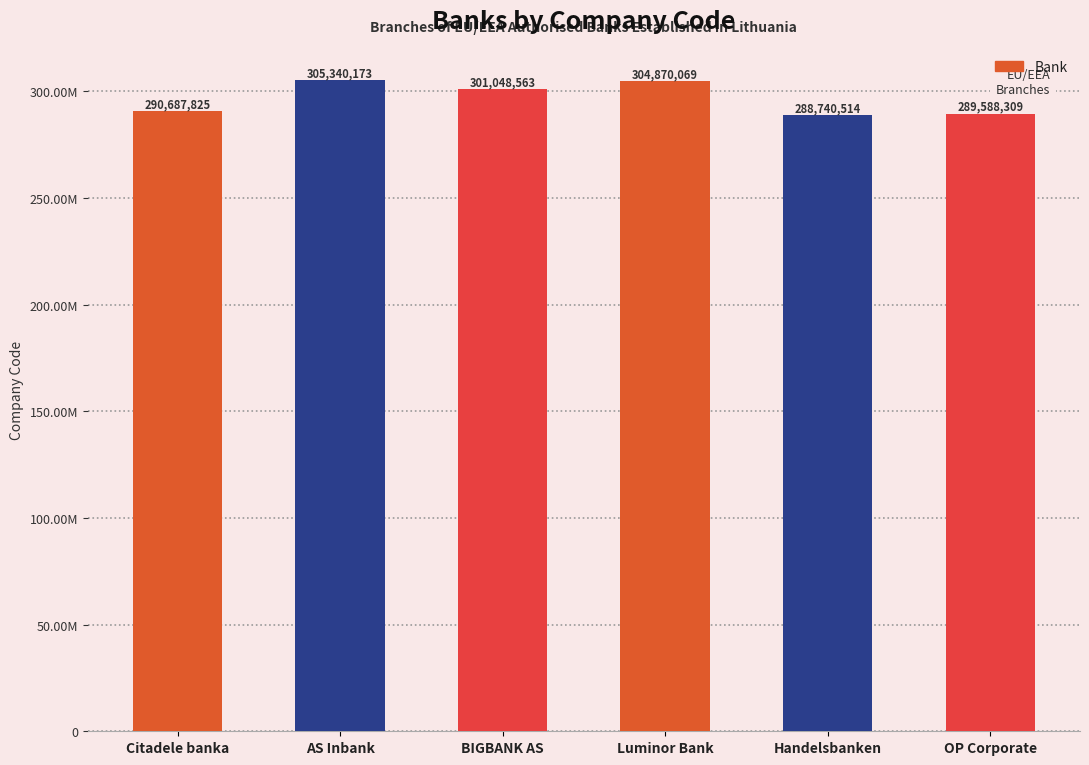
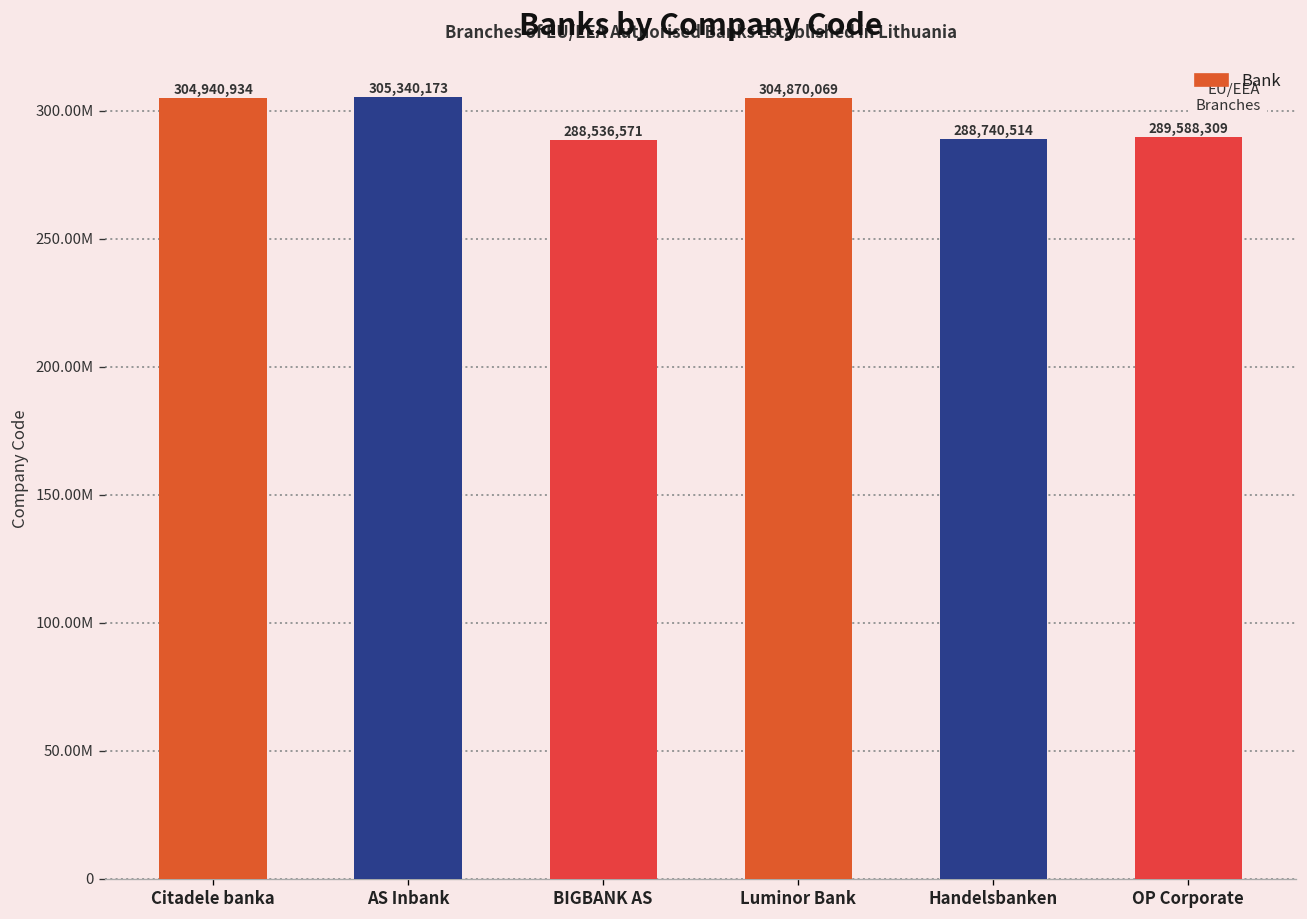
  {
-   "Citadele banka": "290,687,825",
+   "Citadele banka": "304,940,934",
    "AS Inbank": "305,340,173",
-   "BIGBANK AS": "301,048,563",
+   "BIGBANK AS": "288,536,571",
    "Luminor Bank": "304,870,069",
    "Handelsbanken": "288,740,514"
  }
